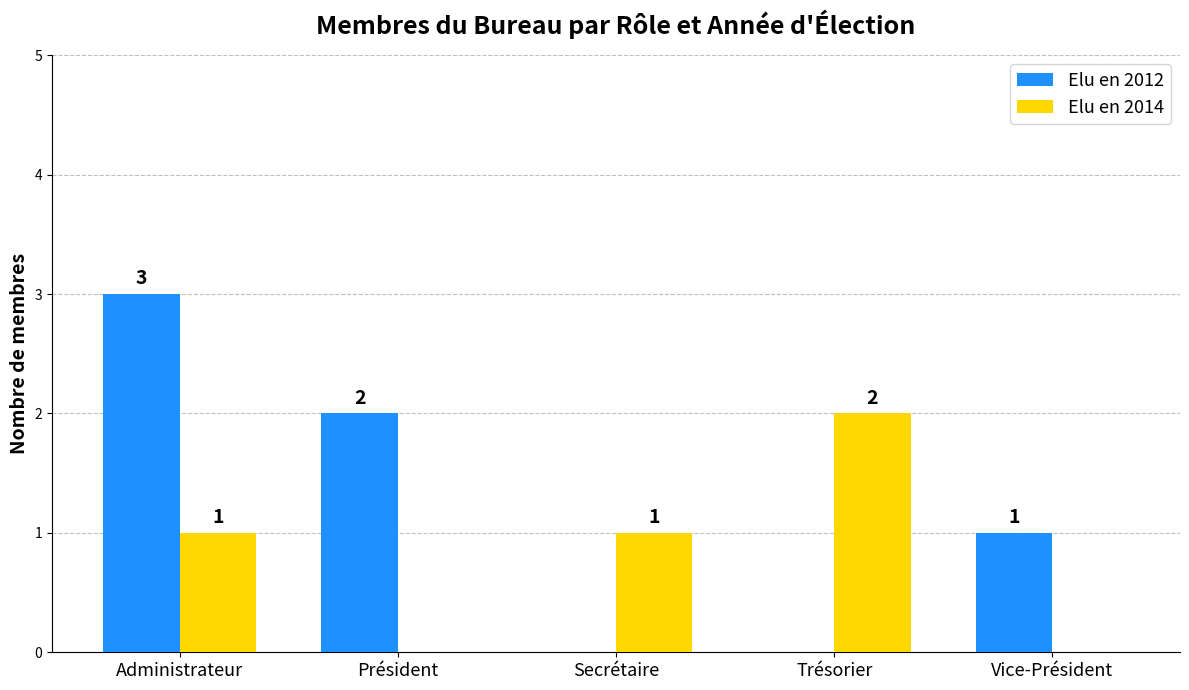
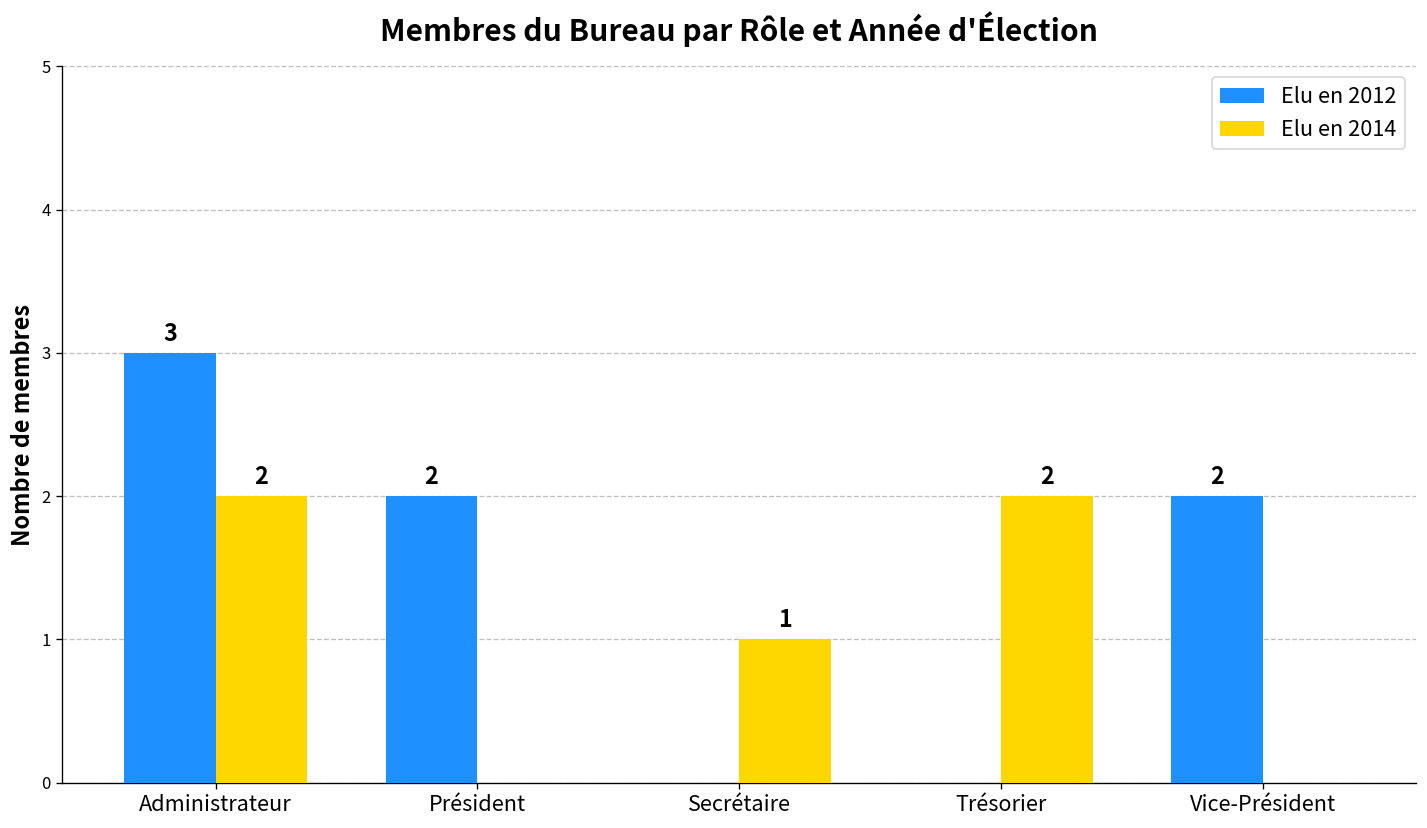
  {
    "Elu en 2012": {
      "Administrateur": 3,
      "Président": 2,
-     "Vice-Président": 1
+     "Vice-Président": 2
    },
    "Elu en 2014": {
-     "Administrateur": 1,
+     "Administrateur": 2,
      "Secrétaire": 1,
      "Trésorier": 2
    }
  }
